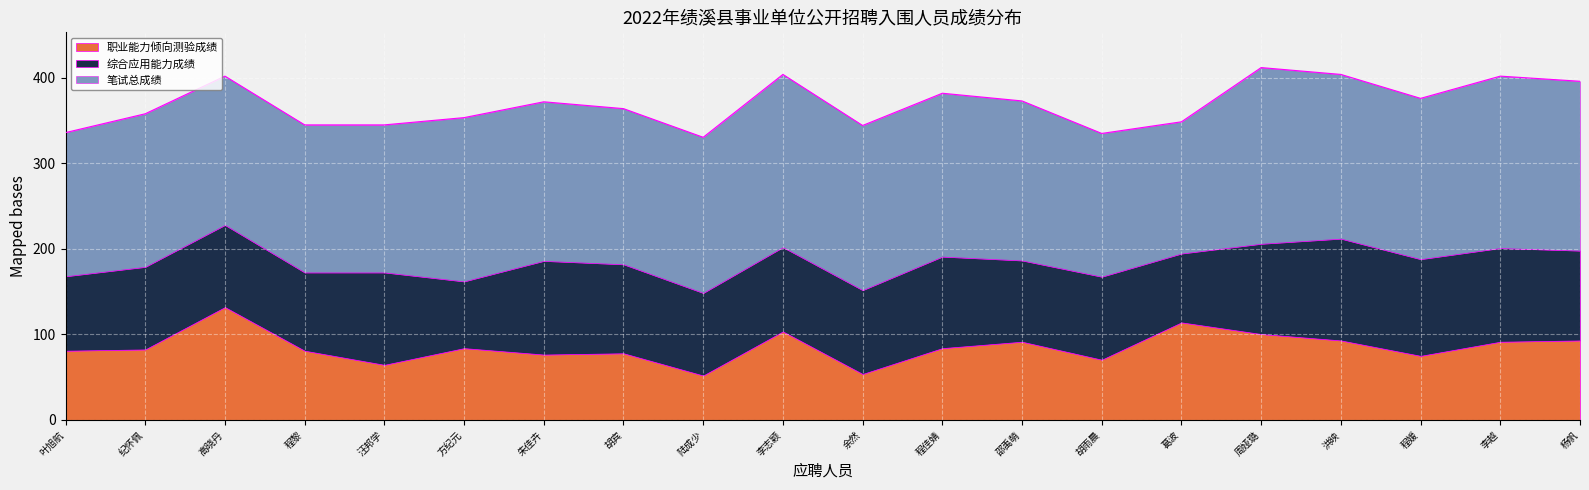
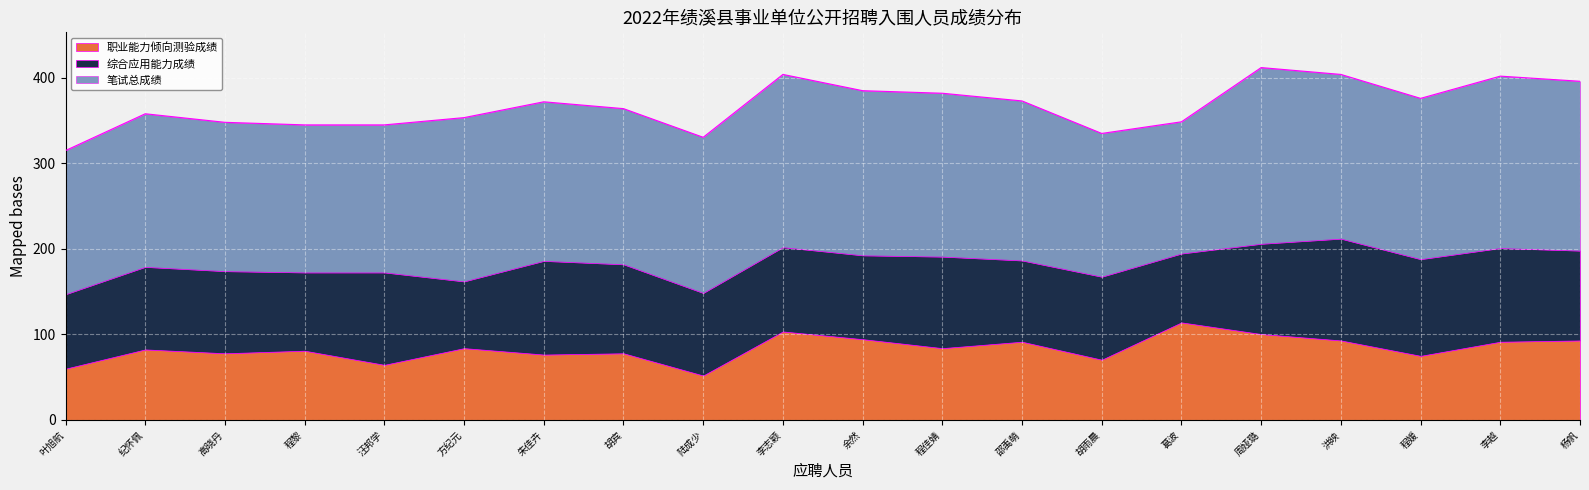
  {
    "职业能力倾向测验成绩": {
-     "叶旭航": 80,
-     "高晓丹": 130,
-     "余然": 50
+     "叶旭航": 60,
+     "高晓丹": 80,
+     "余然": 90
    },
    "综合应用能力成绩": {
      "叶旭航": 90,
      "纪怀佩": 100,
      "高晓丹": 100,
      "程黎": 90,
      "汪邦学": 110,
      "方纪元": 80,
      "朱佳卉": 110,
      "胡宾": 100,
      "陆成少": 100,
      "李志颖": 100,
      "余然": 100,
      "程佳婧": 110,
      "邵禹萌": 100,
      "胡雨晨": 100,
      "葛波": 80,
      "周娅璐": 110,
      "洪映": 120,
      "程媛": 110,
      "李越": 110,
      "杨帆": 110
    },
    "笔试总成绩": {
      "叶旭航": 170,
      "纪怀佩": 180,
      "高晓丹": 170,
      "程黎": 170,
      "汪邦学": 170,
      "方纪元": 190,
      "朱佳卉": 190,
      "胡宾": 180,
      "陆成少": 180,
      "李志颖": 200,
      "余然": 190,
      "程佳婧": 190,
      "邵禹萌": 190,
      "胡雨晨": 170,
      "葛波": 150,
      "周娅璐": 210,
      "洪映": 190,
      "程媛": 190,
      "李越": 200,
      "杨帆": 200
    }
  }
